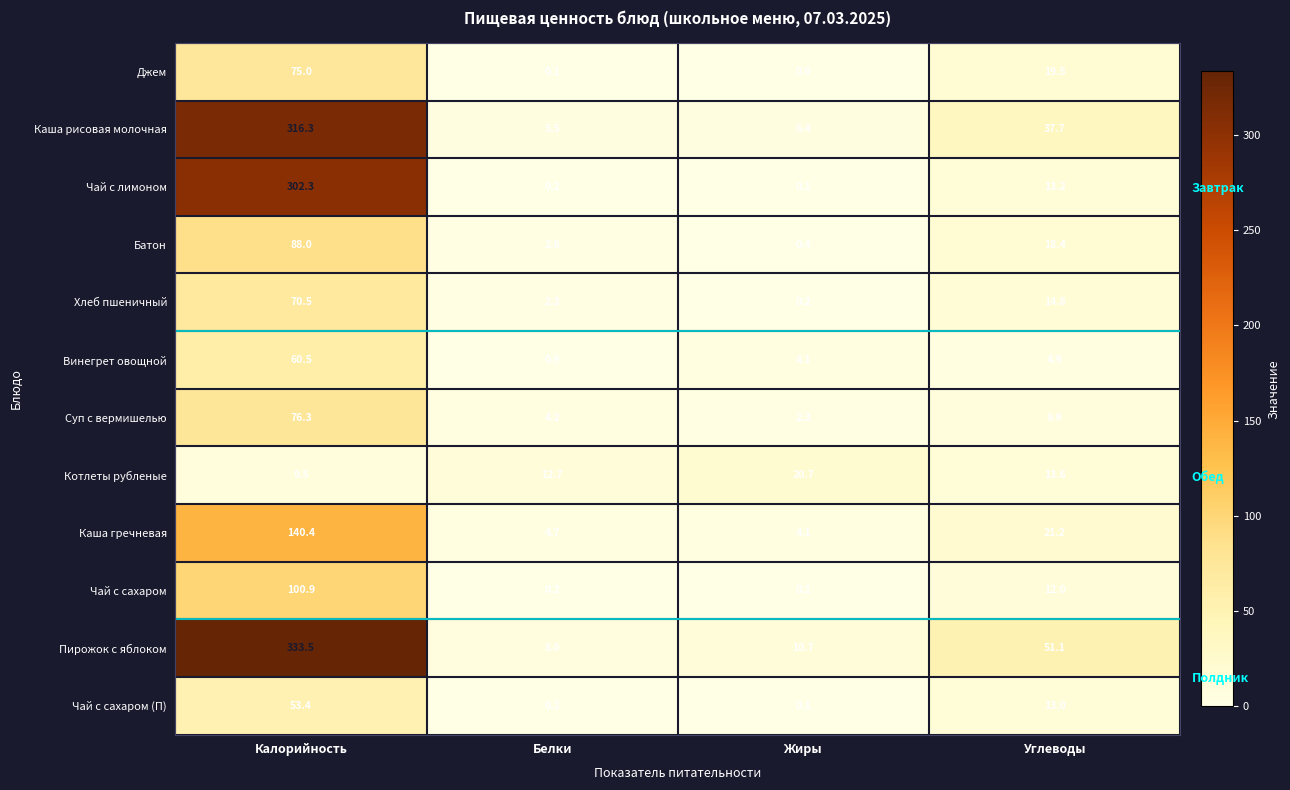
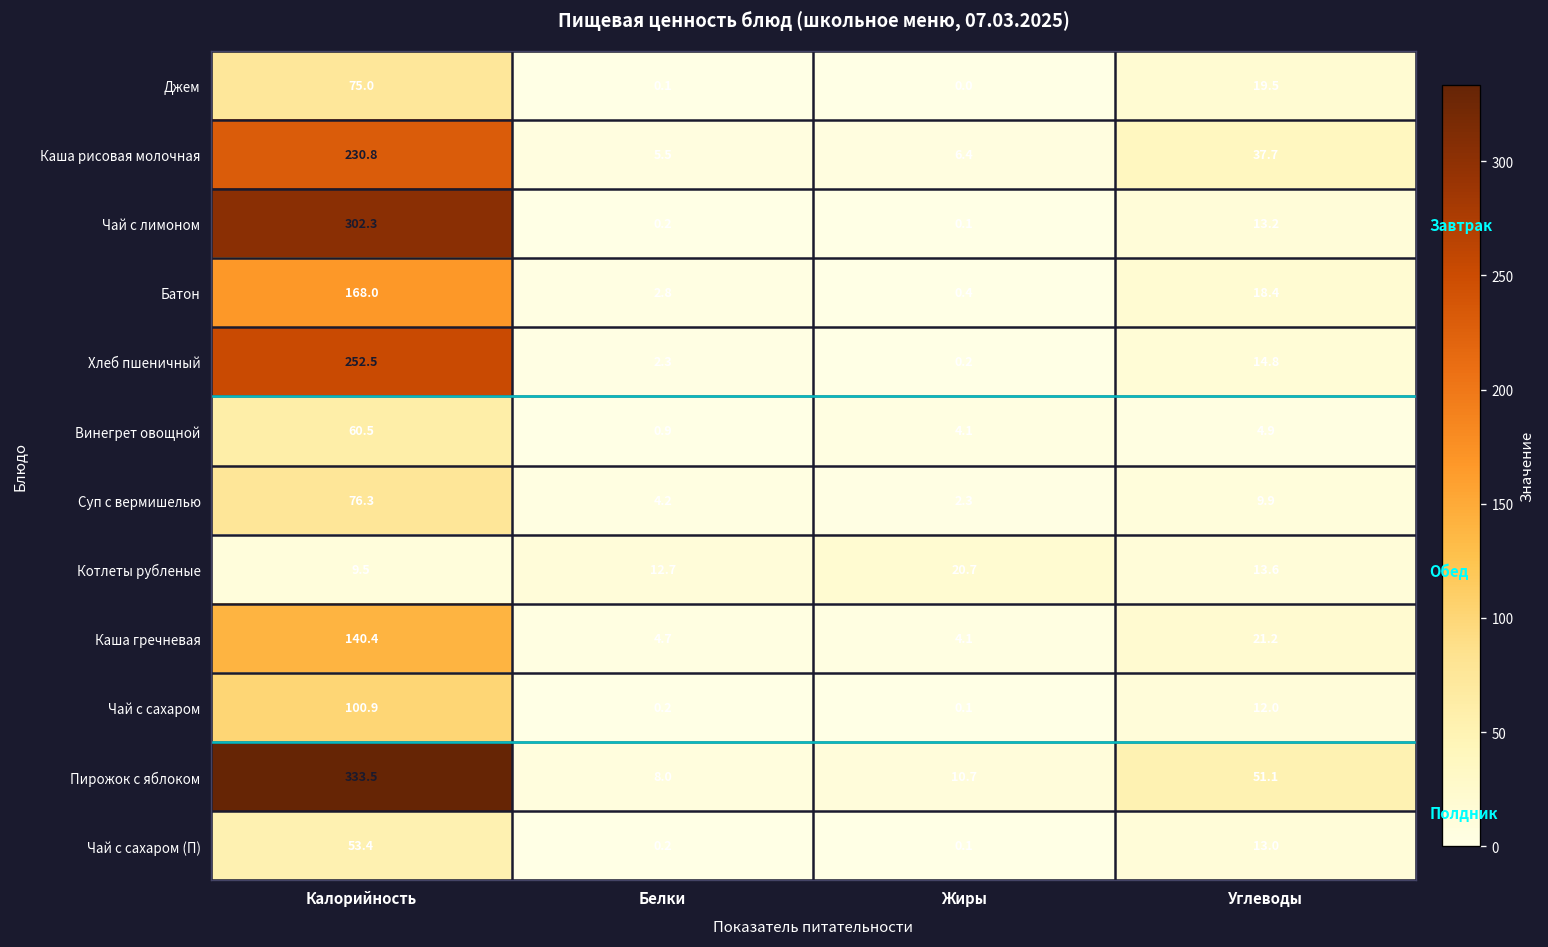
  {
    "Джем": {
      "Калорийность": 75.0
    },
    "Каша рисовая молочная": {
-     "Калорийность": 316.3,
+     "Калорийность": 230.8,
      "Углеводы": 37.7
    },
    "Чай с лимоном": {
      "Калорийность": 302.3
    },
    "Батон": {
-     "Калорийность": 88.0
+     "Калорийность": 168.0
    },
    "Хлеб пшеничный": {
-     "Калорийность": 70.5
+     "Калорийность": 252.5
    },
    "Винегрет овощной": {
      "Калорийность": 60.5
    },
    "Суп с вермишелью": {
      "Калорийность": 76.3
    },
    "Каша гречневая": {
      "Калорийность": 140.4
    },
    "Чай с сахаром": {
      "Калорийность": 100.9
    },
    "Пирожок с яблоком": {
      "Калорийность": 333.5,
      "Углеводы": 51.1
    },
    "Чай с сахаром (П)": {
      "Калорийность": 53.4
    }
  }
